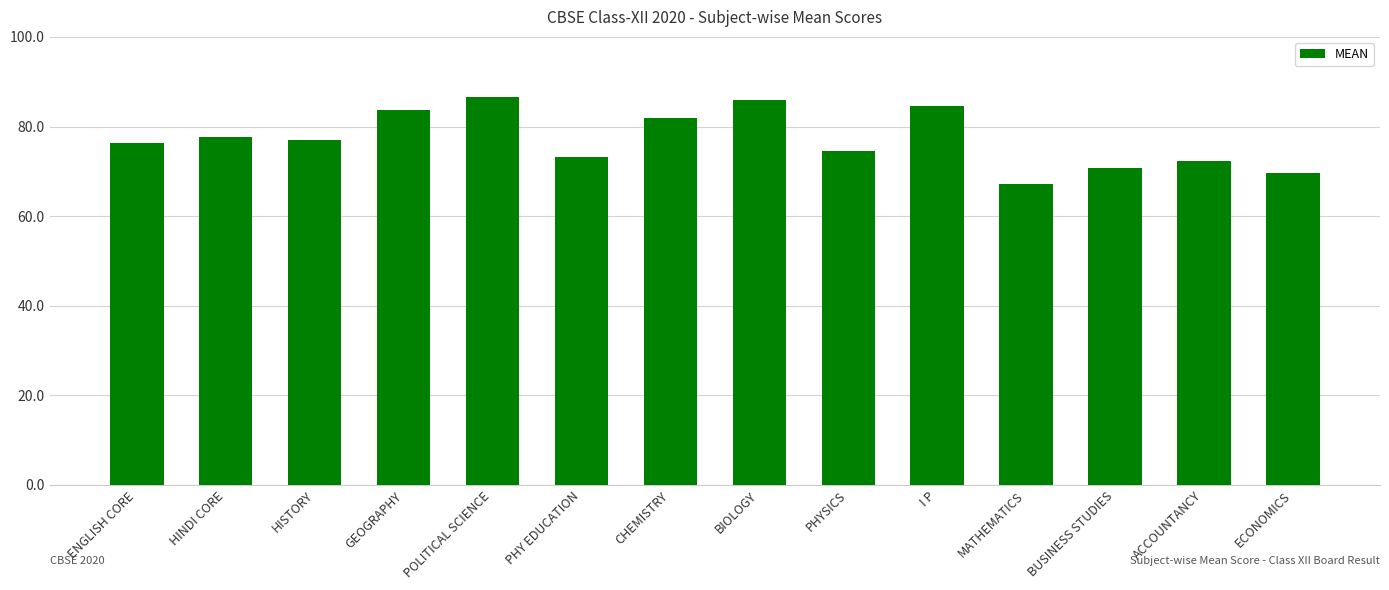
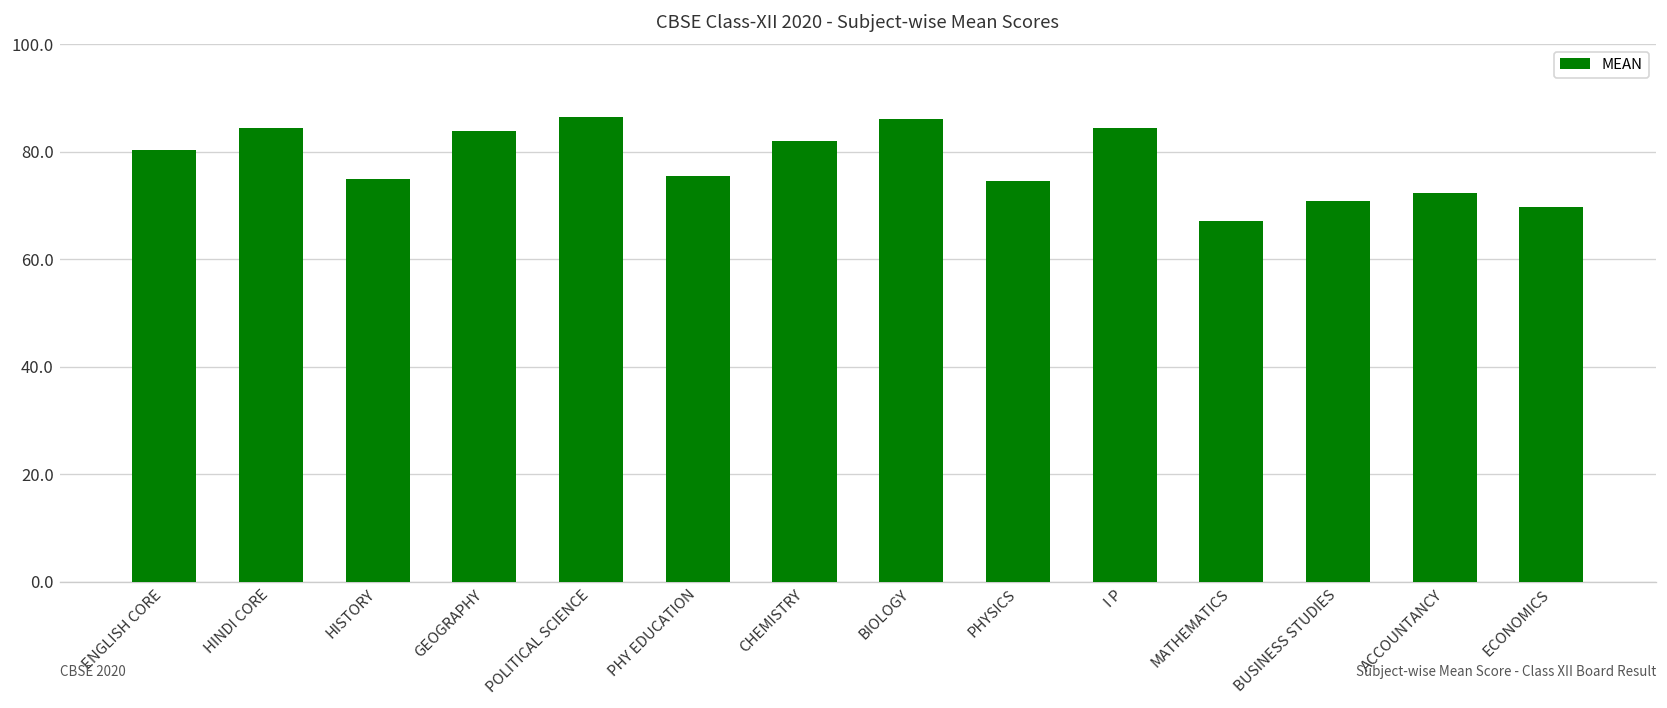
  {
-   "ENGLISH CORE": 76,
-   "HINDI CORE": 78,
-   "HISTORY": 77,
+   "ENGLISH CORE": 80,
+   "HINDI CORE": 84,
+   "HISTORY": 75,
    "GEOGRAPHY": 84,
    "POLITICAL SCIENCE": 87,
-   "PHY EDUCATION": 73,
+   "PHY EDUCATION": 75,
    "CHEMISTRY": 82,
    "BIOLOGY": 86,
    "PHYSICS": 75,
    "I P": 85,
    "MATHEMATICS": 67,
    "BUSINESS STUDIES": 71,
    "ACCOUNTANCY": 72,
    "ECONOMICS": 70
  }
